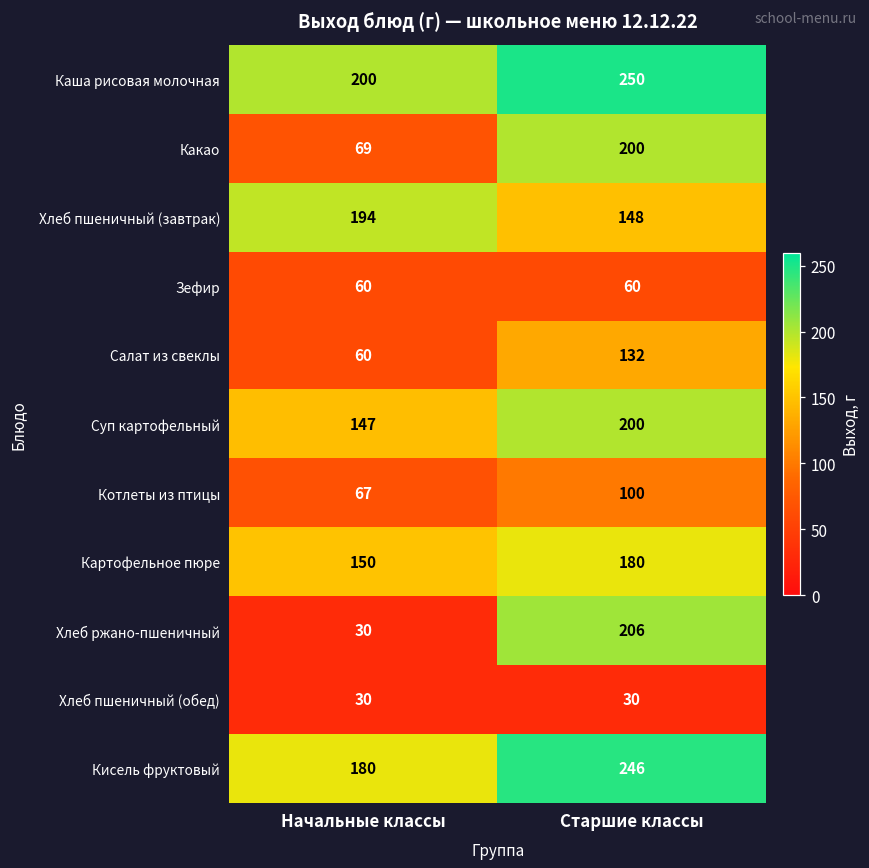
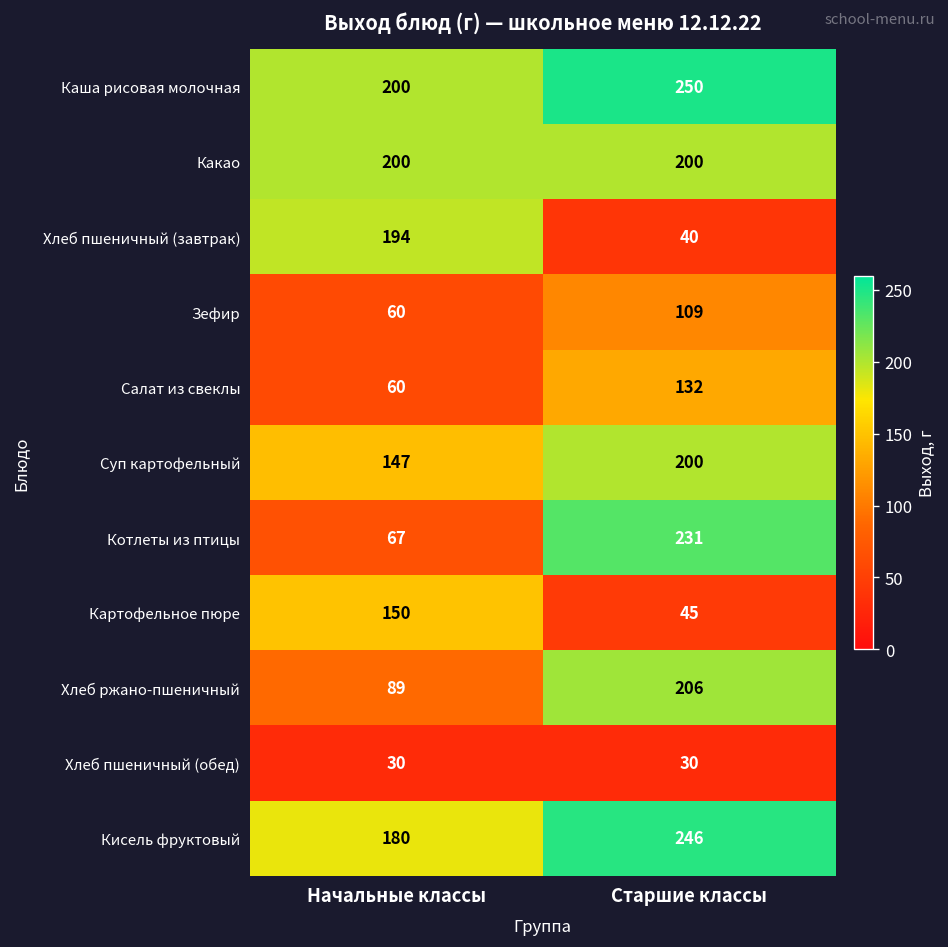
  {
    "Каша рисовая молочная": {
      "Начальные классы": 200,
      "Старшие классы": 250
    },
    "Какао": {
-     "Начальные классы": 69,
+     "Начальные классы": 200,
      "Старшие классы": 200
    },
    "Хлеб пшеничный (завтрак)": {
      "Начальные классы": 194,
-     "Старшие классы": 148
+     "Старшие классы": 40
    },
    "Зефир": {
      "Начальные классы": 60,
-     "Старшие классы": 60
+     "Старшие классы": 109
    },
    "Салат из свеклы": {
      "Начальные классы": 60,
      "Старшие классы": 132
    },
    "Суп картофельный": {
      "Начальные классы": 147,
      "Старшие классы": 200
    },
    "Котлеты из птицы": {
      "Начальные классы": 67,
-     "Старшие классы": 100
+     "Старшие классы": 231
    },
    "Картофельное пюре": {
      "Начальные классы": 150,
-     "Старшие классы": 180
+     "Старшие классы": 45
    },
    "Хлеб ржано-пшеничный": {
-     "Начальные классы": 30,
+     "Начальные классы": 89,
      "Старшие классы": 206
    },
    "Хлеб пшеничный (обед)": {
      "Начальные классы": 30,
      "Старшие классы": 30
    },
    "Кисель фруктовый": {
      "Начальные классы": 180,
      "Старшие классы": 246
    }
  }
